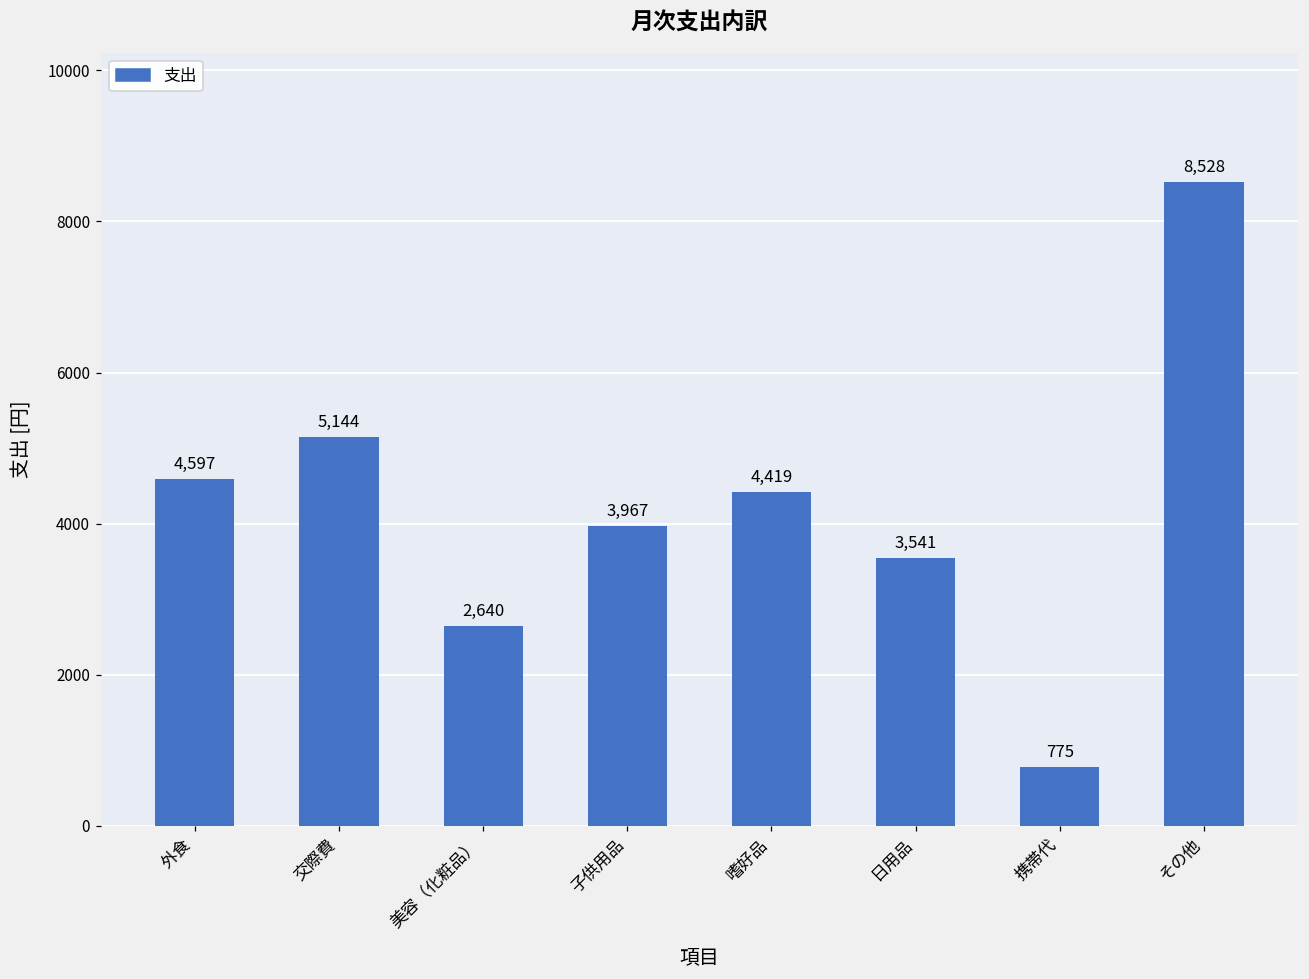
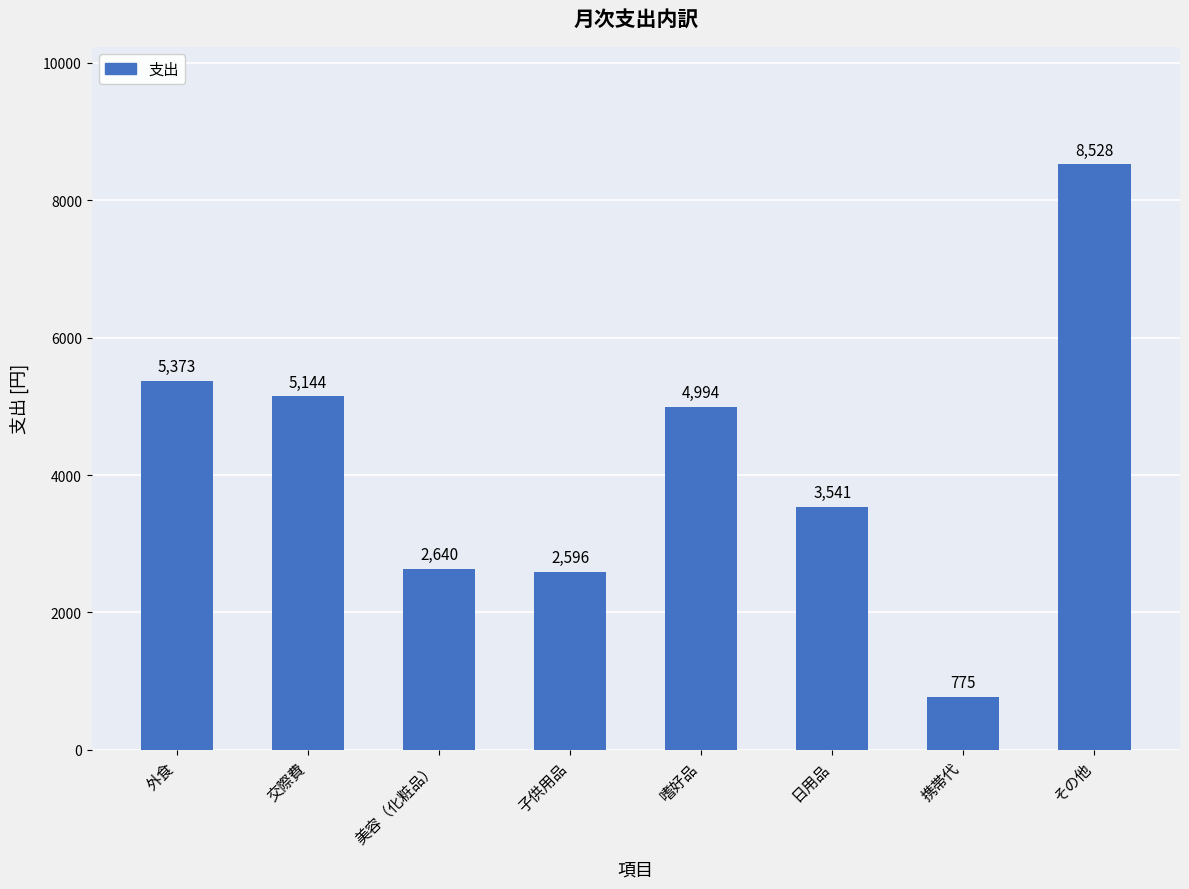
  {
-   "外食": "4,597",
+   "外食": "5,373",
    "交際費": "5,144",
    "美容（化粧品）": "2,640",
-   "子供用品": "3,967",
-   "嗜好品": "4,419",
+   "子供用品": "2,596",
+   "嗜好品": "4,994",
    "日用品": "3,541",
    "携帯代": "775",
    "その他": "8,528"
  }
